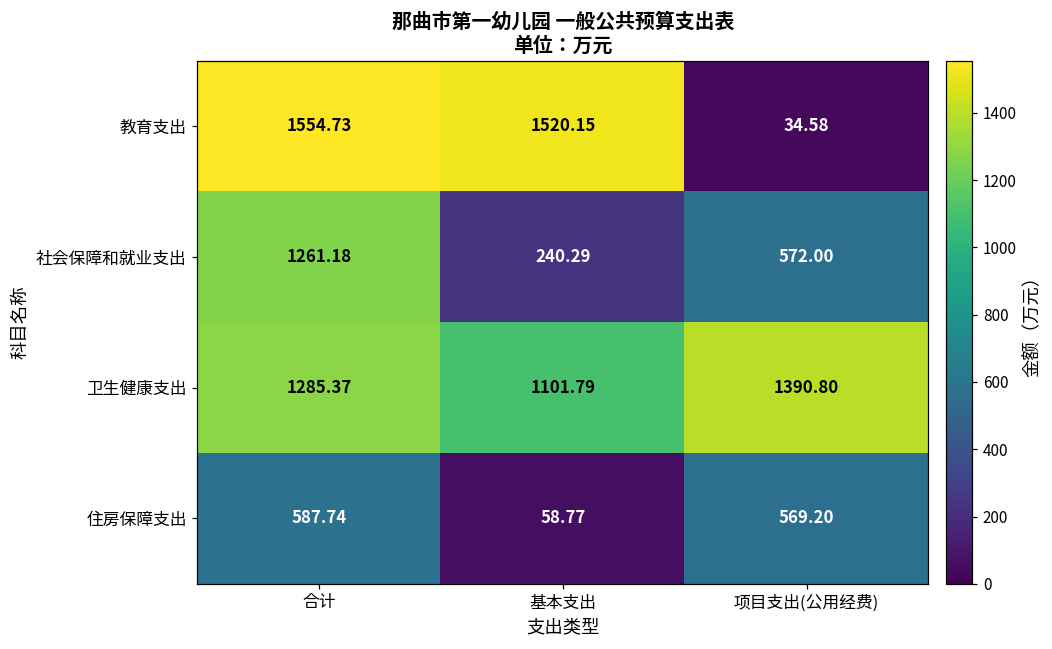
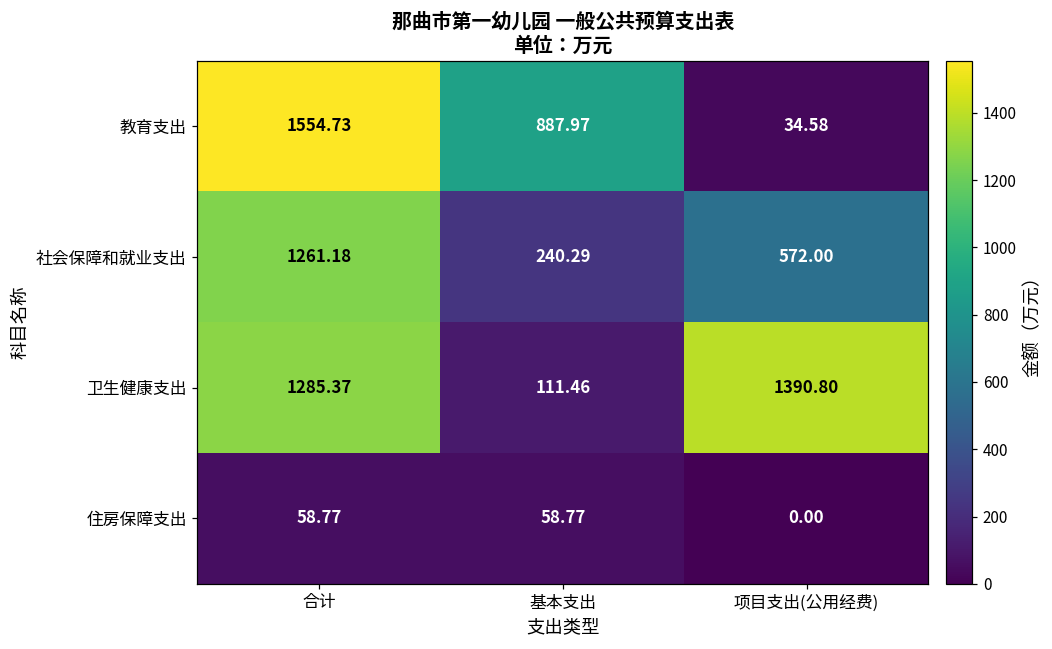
  {
    "教育支出": {
      "合计": 1554.73,
-     "基本支出": 1520.15,
+     "基本支出": 887.97,
      "项目支出(公用经费)": 34.58
    },
    "社会保障和就业支出": {
      "合计": 1261.18,
      "基本支出": 240.29,
      "项目支出(公用经费)": 572.00
    },
    "卫生健康支出": {
      "合计": 1285.37,
-     "基本支出": 1101.79,
+     "基本支出": 111.46,
      "项目支出(公用经费)": 1390.80
    },
    "住房保障支出": {
-     "合计": 587.74,
+     "合计": 58.77,
      "基本支出": 58.77,
-     "项目支出(公用经费)": 569.20
+     "项目支出(公用经费)": 0.00
    }
  }
